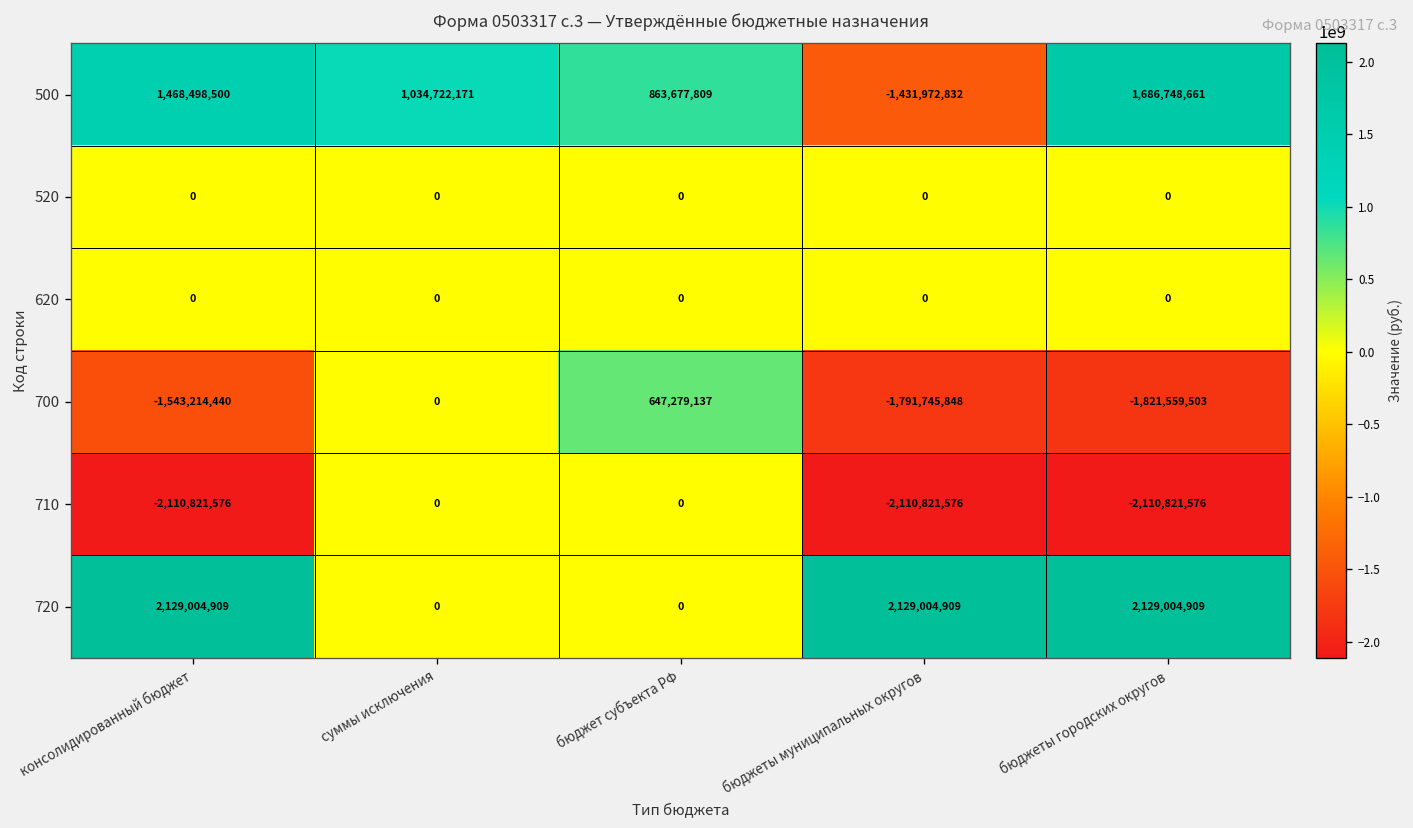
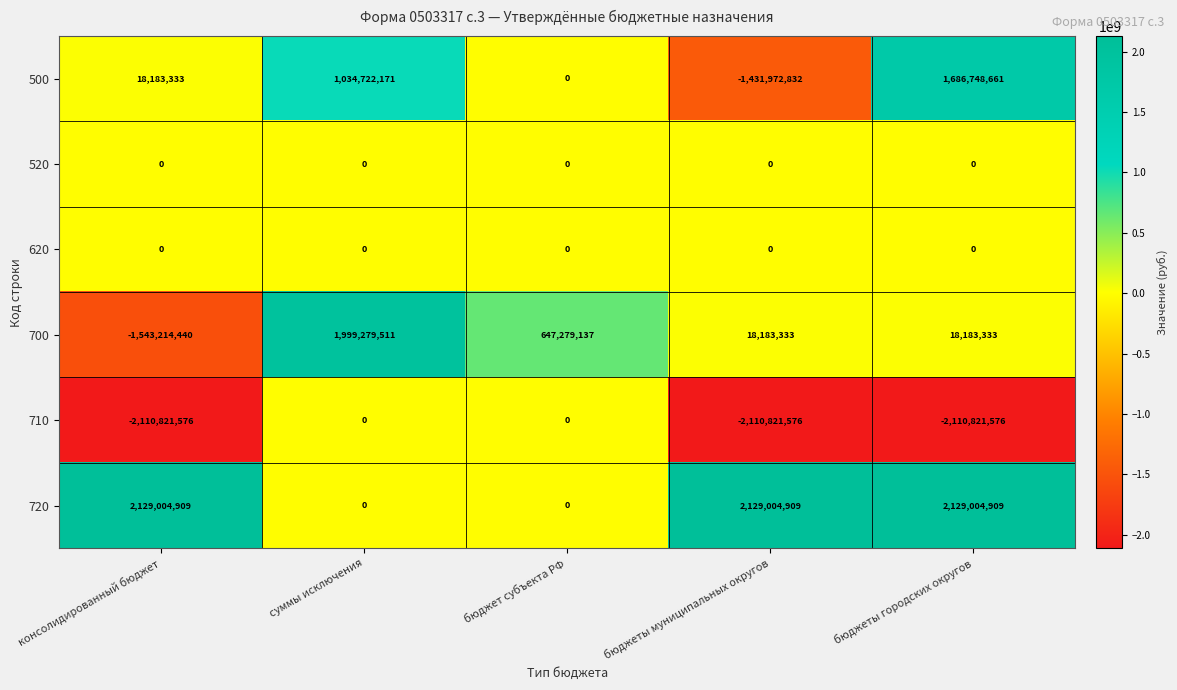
  {
    "500": {
-     "консолидированный бюджет": "1,468,498,500",
+     "консолидированный бюджет": "18,183,333",
      "суммы исключения": "1,034,722,171",
-     "бюджет субъекта РФ": "863,677,809",
+     "бюджет субъекта РФ": "0",
      "бюджеты муниципальных округов": "-1,431,972,832",
      "бюджеты городских округов": "1,686,748,661"
    },
    "520": {
      "консолидированный бюджет": "0",
      "суммы исключения": "0",
      "бюджет субъекта РФ": "0",
      "бюджеты муниципальных округов": "0",
      "бюджеты городских округов": "0"
    },
    "620": {
      "консолидированный бюджет": "0",
      "суммы исключения": "0",
      "бюджет субъекта РФ": "0",
      "бюджеты муниципальных округов": "0",
      "бюджеты городских округов": "0"
    },
    "700": {
      "консолидированный бюджет": "-1,543,214,440",
-     "суммы исключения": "0",
+     "суммы исключения": "1,999,279,511",
      "бюджет субъекта РФ": "647,279,137",
-     "бюджеты муниципальных округов": "-1,791,745,848",
-     "бюджеты городских округов": "-1,821,559,503"
+     "бюджеты муниципальных округов": "18,183,333",
+     "бюджеты городских округов": "18,183,333"
    },
    "710": {
      "консолидированный бюджет": "-2,110,821,576",
      "суммы исключения": "0",
      "бюджет субъекта РФ": "0",
      "бюджеты муниципальных округов": "-2,110,821,576",
      "бюджеты городских округов": "-2,110,821,576"
    },
    "720": {
      "консолидированный бюджет": "2,129,004,909",
      "суммы исключения": "0",
      "бюджет субъекта РФ": "0",
      "бюджеты муниципальных округов": "2,129,004,909",
      "бюджеты городских округов": "2,129,004,909"
    }
  }
